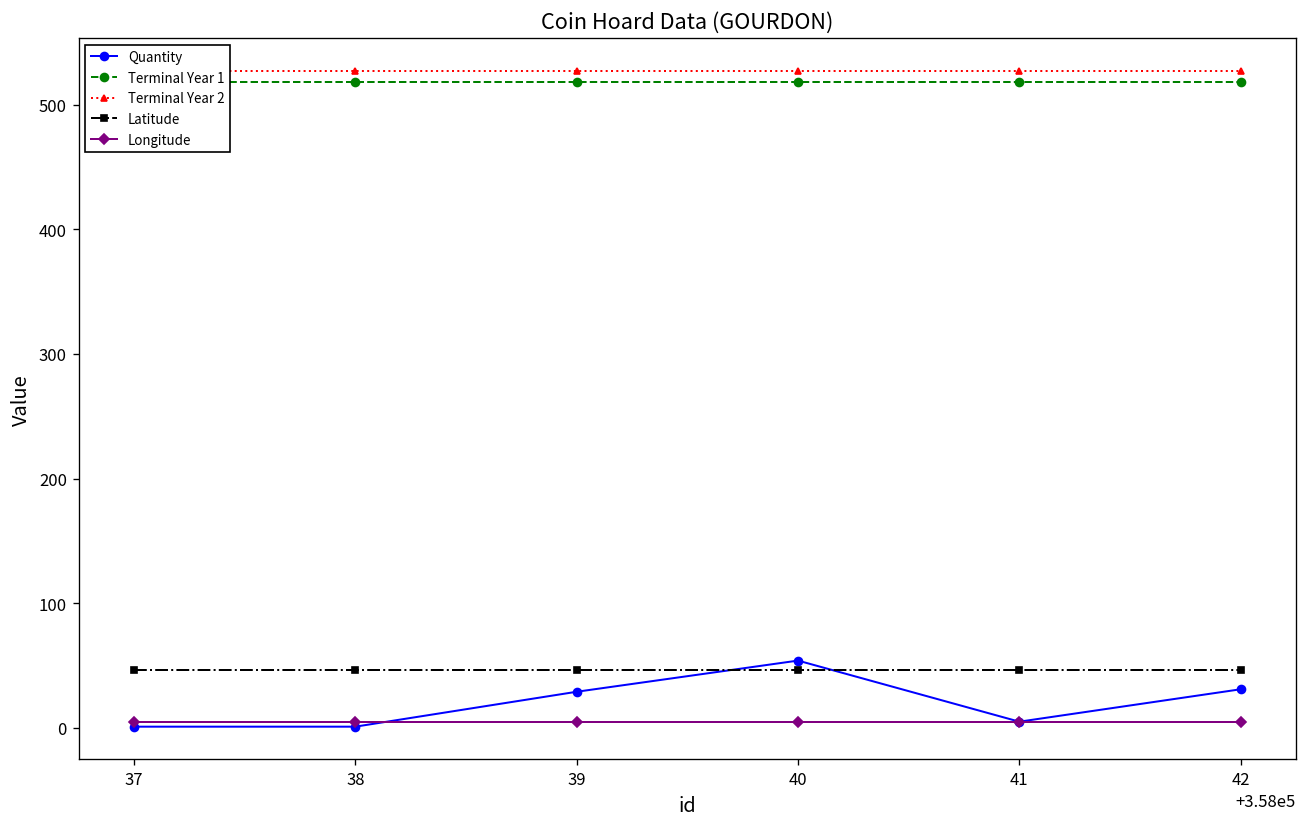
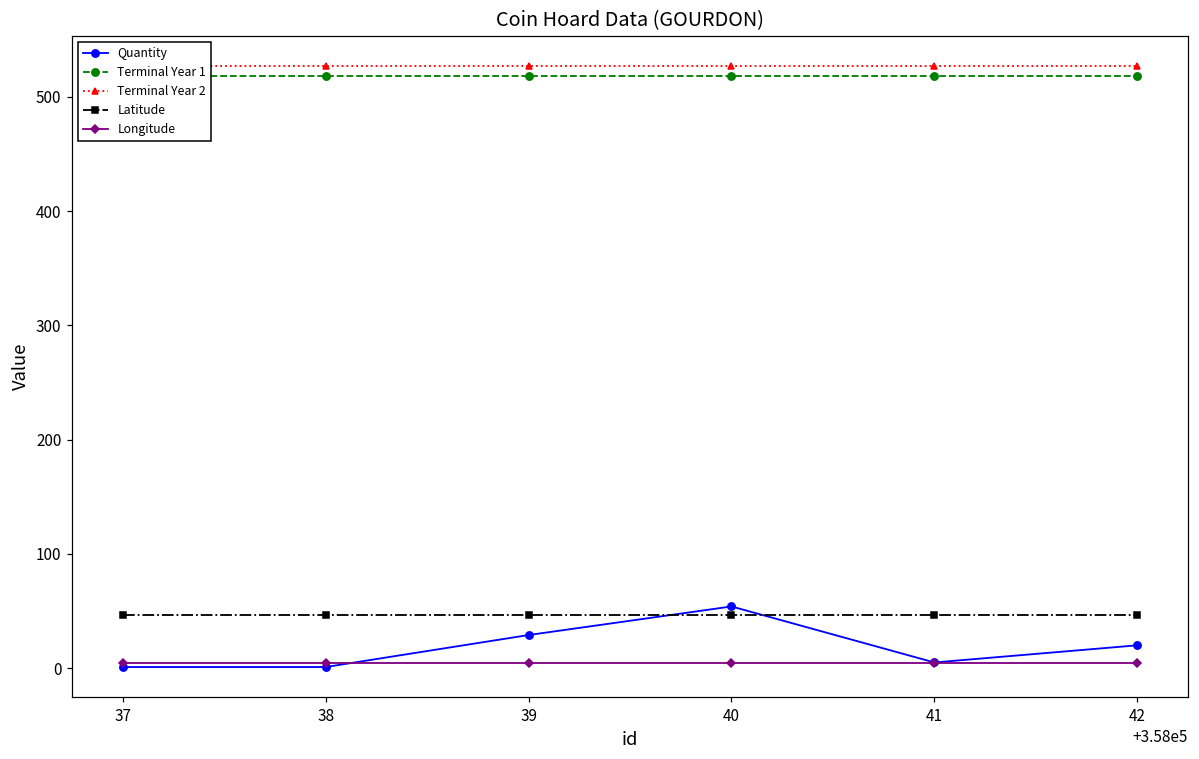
  {
    "Quantity": {
      "37": 1,
      "38": 1,
      "39": 29,
      "40": 54,
-     "42": 31
+     "42": 20
    },
    "Terminal Year 1": {
      "38": 518,
      "39": 518,
      "40": 518,
      "41": 518,
      "42": 518
    },
    "Terminal Year 2": {
      "38": 527,
      "39": 527,
      "40": 527,
      "41": 527,
      "42": 527
    },
    "Latitude": {
      "37": 47,
      "38": 47,
      "39": 47,
      "40": 47,
      "41": 47,
      "42": 47
    },
    "Longitude": {
      "37": 4,
      "38": 4,
      "39": 4,
      "40": 4,
      "42": 4
    }
  }
